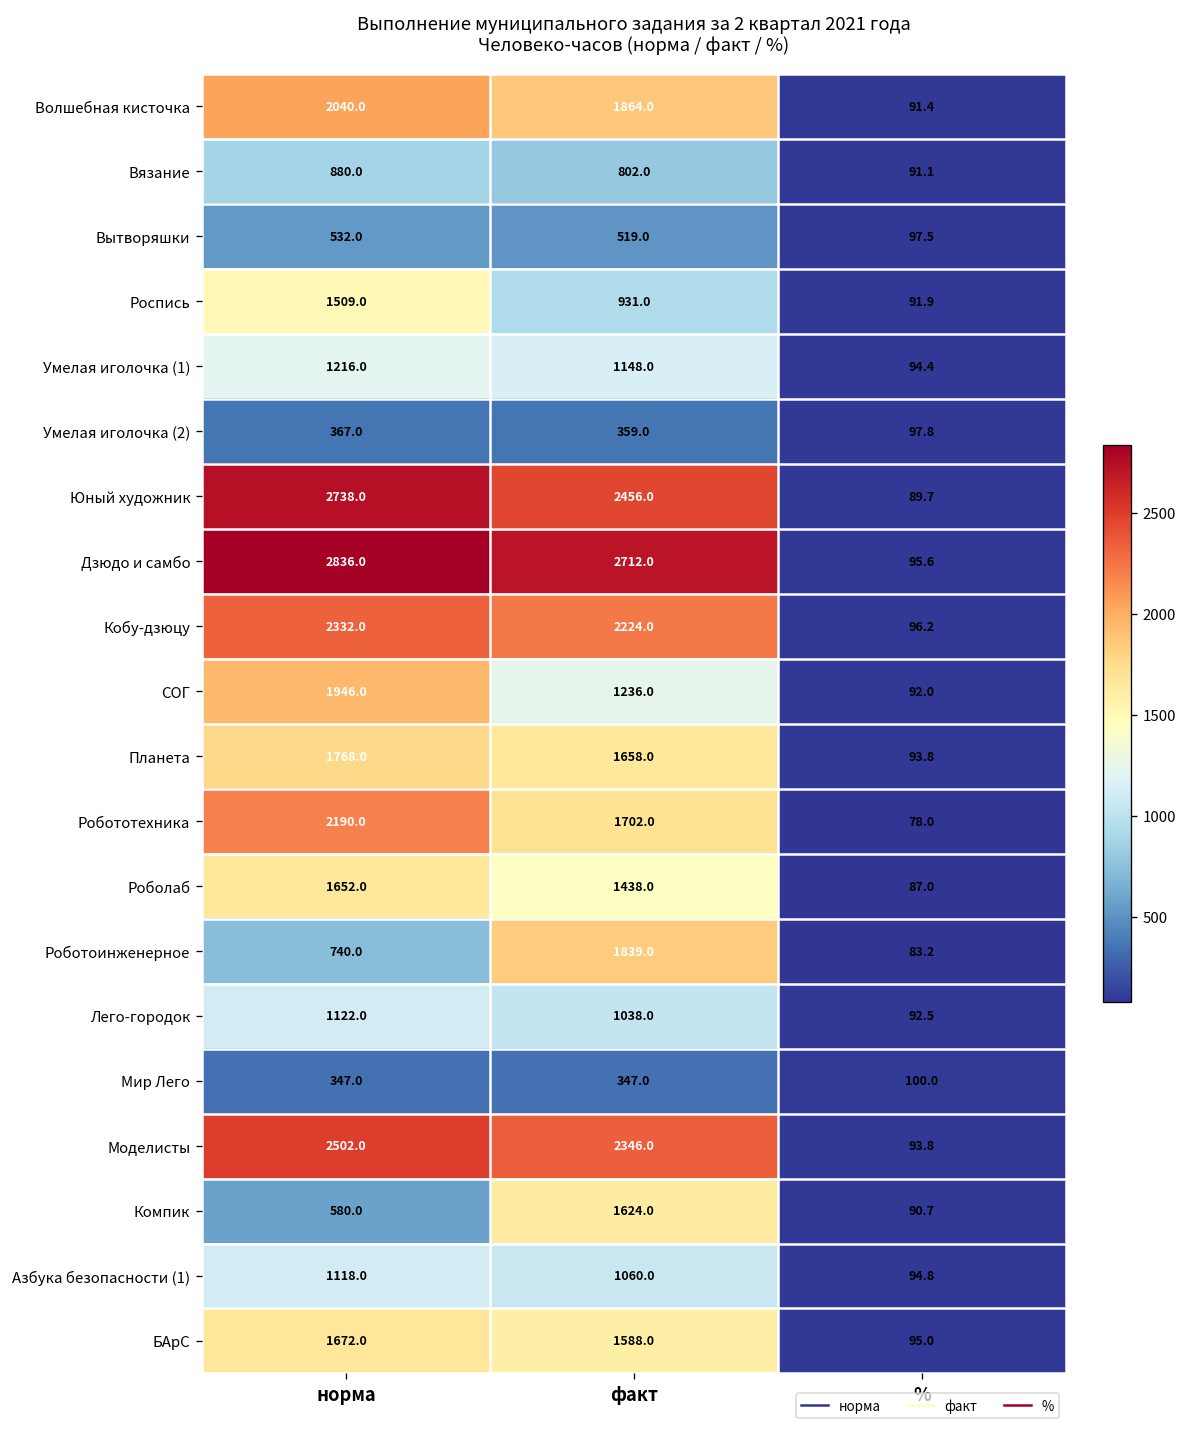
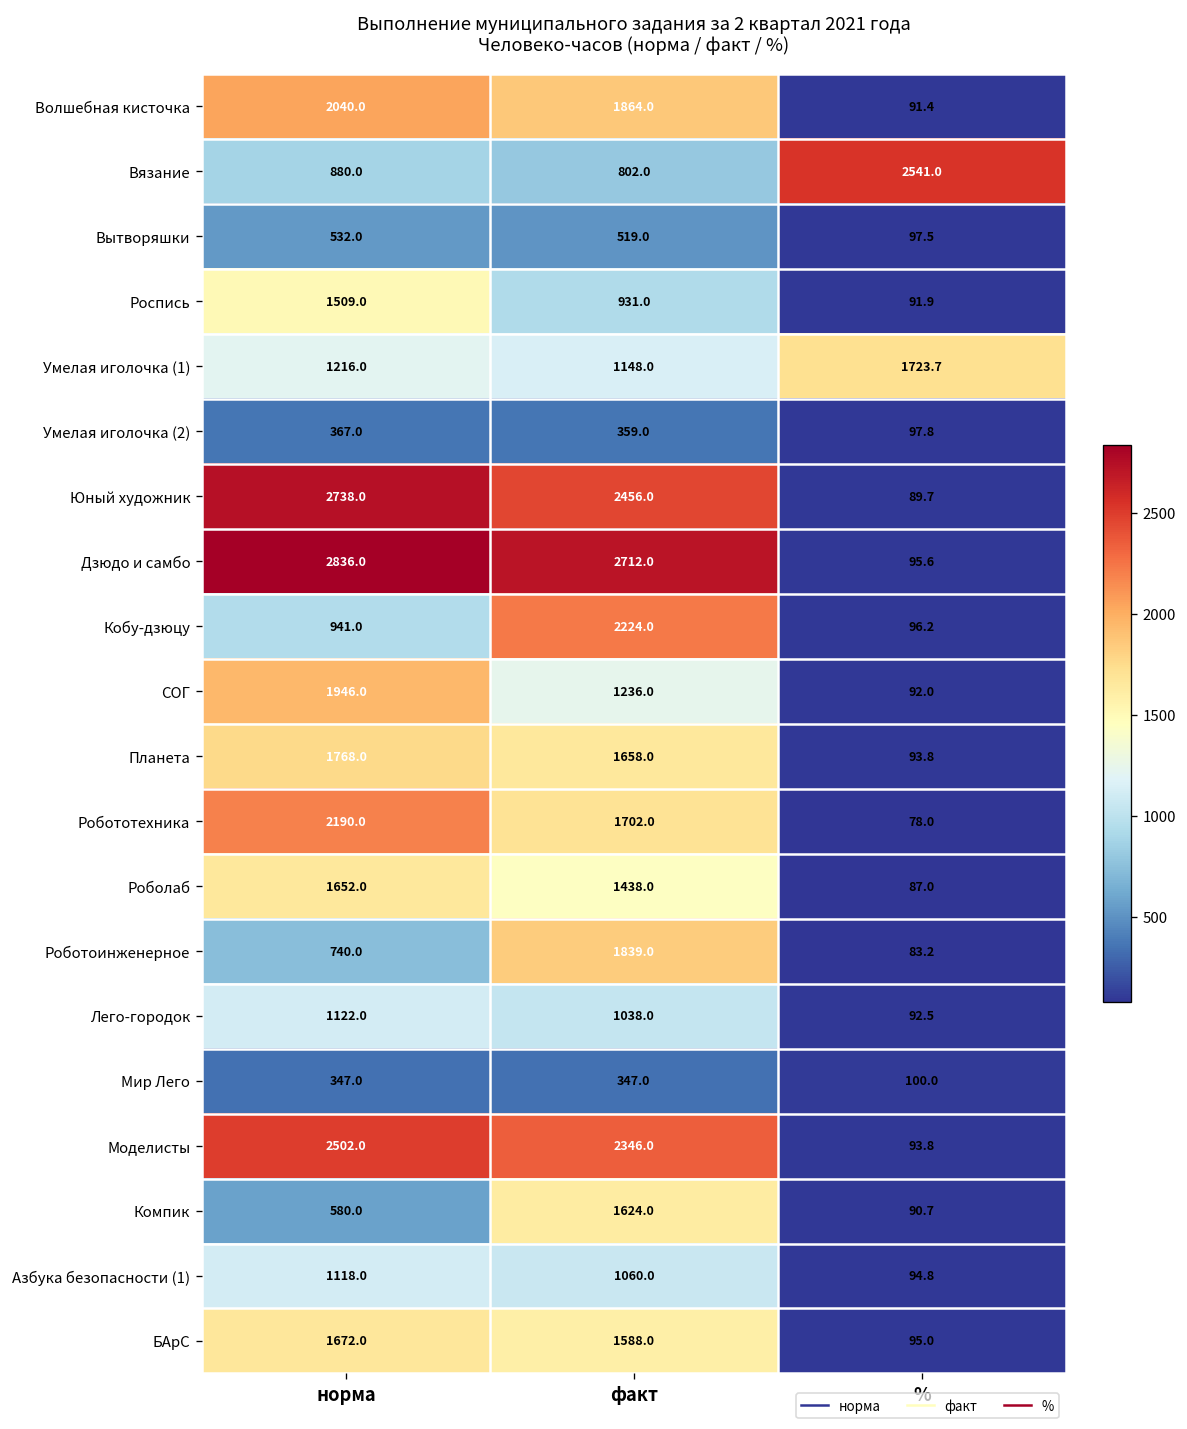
  {
    "Волшебная кисточка": {
      "норма": 2040.0,
      "факт": 1864.0,
      "%": 91.4
    },
    "Вязание": {
      "норма": 880.0,
      "факт": 802.0,
-     "%": 91.1
+     "%": 2541.0
    },
    "Вытворяшки": {
      "норма": 532.0,
      "факт": 519.0,
      "%": 97.5
    },
    "Роспись": {
      "норма": 1509.0,
      "факт": 931.0,
      "%": 91.9
    },
    "Умелая иголочка (1)": {
      "норма": 1216.0,
      "факт": 1148.0,
-     "%": 94.4
+     "%": 1723.7
    },
    "Умелая иголочка (2)": {
      "норма": 367.0,
      "факт": 359.0,
      "%": 97.8
    },
    "Юный художник": {
      "норма": 2738.0,
      "факт": 2456.0,
      "%": 89.7
    },
    "Дзюдо и самбо": {
      "норма": 2836.0,
      "факт": 2712.0,
      "%": 95.6
    },
    "Кобу-дзюцу": {
-     "норма": 2332.0,
+     "норма": 941.0,
      "факт": 2224.0,
      "%": 96.2
    },
    "СОГ": {
      "норма": 1946.0,
      "факт": 1236.0,
      "%": 92.0
    },
    "Планета": {
      "норма": 1768.0,
      "факт": 1658.0,
      "%": 93.8
    },
    "Робототехника": {
      "норма": 2190.0,
      "факт": 1702.0,
      "%": 78.0
    },
    "Роболаб": {
      "норма": 1652.0,
      "факт": 1438.0,
      "%": 87.0
    },
    "Роботоинженерное": {
      "норма": 740.0,
      "факт": 1839.0,
      "%": 83.2
    },
    "Лего-городок": {
      "норма": 1122.0,
      "факт": 1038.0,
      "%": 92.5
    },
    "Мир Лего": {
      "норма": 347.0,
      "факт": 347.0,
      "%": 100.0
    },
    "Моделисты": {
      "норма": 2502.0,
      "факт": 2346.0,
      "%": 93.8
    },
    "Компик": {
      "норма": 580.0,
      "факт": 1624.0,
      "%": 90.7
    },
    "Азбука безопасности (1)": {
      "норма": 1118.0,
      "факт": 1060.0,
      "%": 94.8
    },
    "БАрС": {
      "норма": 1672.0,
      "факт": 1588.0,
      "%": 95.0
    }
  }
